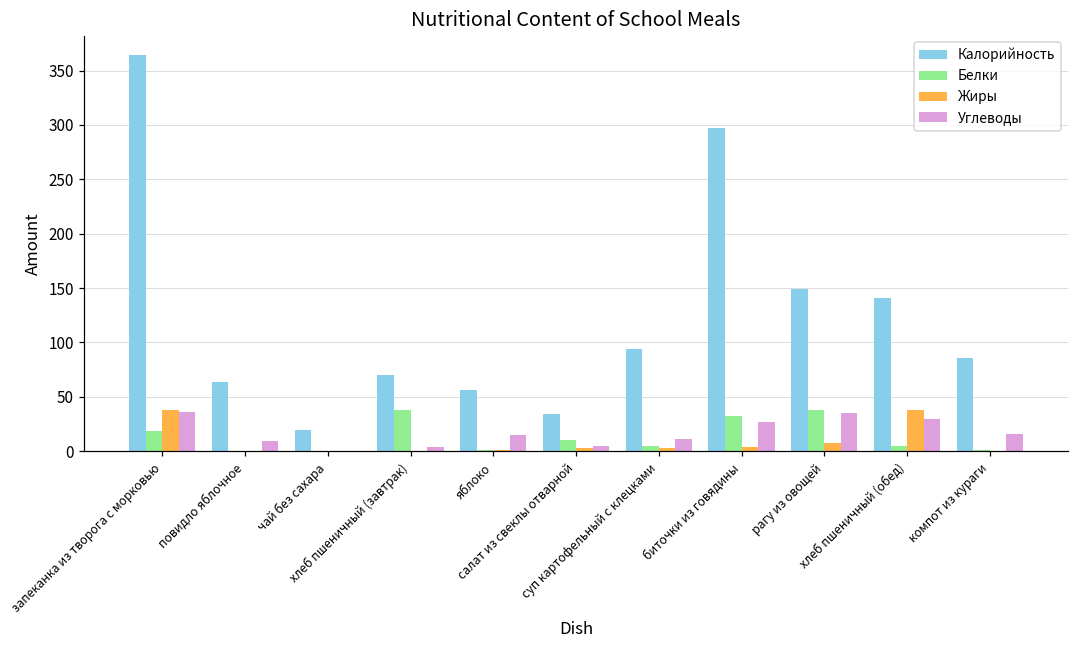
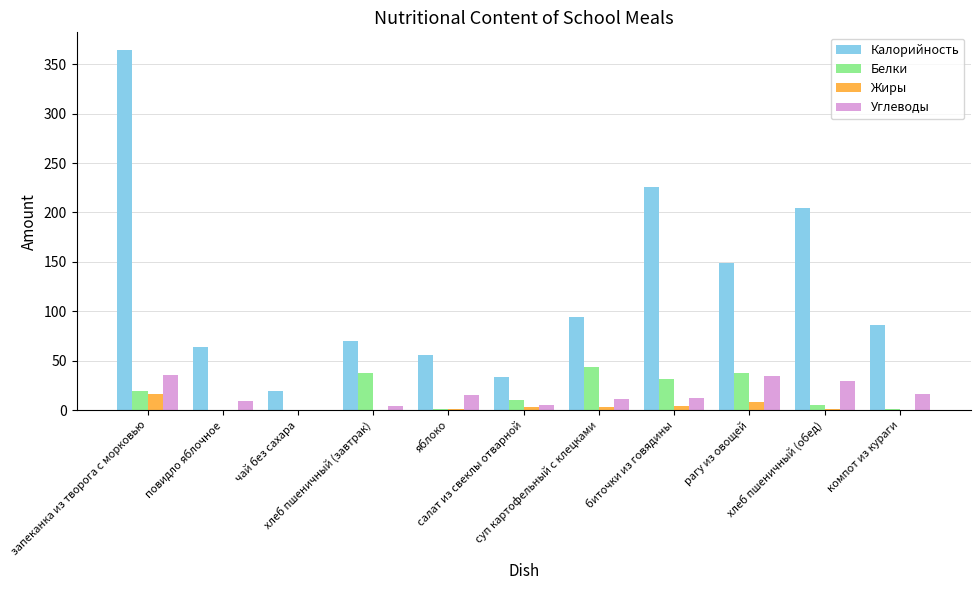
  {
    "Калорийность": {
      "запеканка из творога с морковью": 360,
      "повидло яблочное": 60,
      "чай без сахара": 20,
      "хлеб пшеничный (завтрак)": 70,
      "яблоко": 60,
      "салат из свеклы отварной": 30,
      "суп картофельный с клецками": 90,
-     "биточки из говядины": 300,
+     "биточки из говядины": 230,
      "рагу из овощей": 150,
-     "хлеб пшеничный (обед)": 140,
+     "хлеб пшеничный (обед)": 210,
      "компот из кураги": 90
    },
    "Белки": {
      "запеканка из творога с морковью": 20,
      "повидло яблочное": 0,
      "чай без сахара": 0,
      "хлеб пшеничный (завтрак)": 40,
      "салат из свеклы отварной": 10,
-     "суп картофельный с клецками": 10,
+     "суп картофельный с клецками": 40,
      "биточки из говядины": 30,
      "рагу из овощей": 40,
      "хлеб пшеничный (обед)": 10
    },
    "Жиры": {
-     "запеканка из творога с морковью": 40,
+     "запеканка из творога с морковью": 20,
      "повидло яблочное": 0,
      "чай без сахара": 0,
      "хлеб пшеничный (завтрак)": 0,
      "салат из свеклы отварной": 0,
      "суп картофельный с клецками": 0,
      "биточки из говядины": 0,
      "рагу из овощей": 10,
-     "хлеб пшеничный (обед)": 40,
+     "хлеб пшеничный (обед)": 0,
      "компот из кураги": 0
    },
    "Углеводы": {
      "запеканка из творога с морковью": 40,
      "повидло яблочное": 10,
      "чай без сахара": 0,
      "хлеб пшеничный (завтрак)": 0,
      "яблоко": 20,
      "салат из свеклы отварной": 10,
      "суп картофельный с клецками": 10,
-     "биточки из говядины": 30,
+     "биточки из говядины": 10,
      "рагу из овощей": 40,
      "хлеб пшеничный (обед)": 30,
      "компот из кураги": 20
    }
  }
